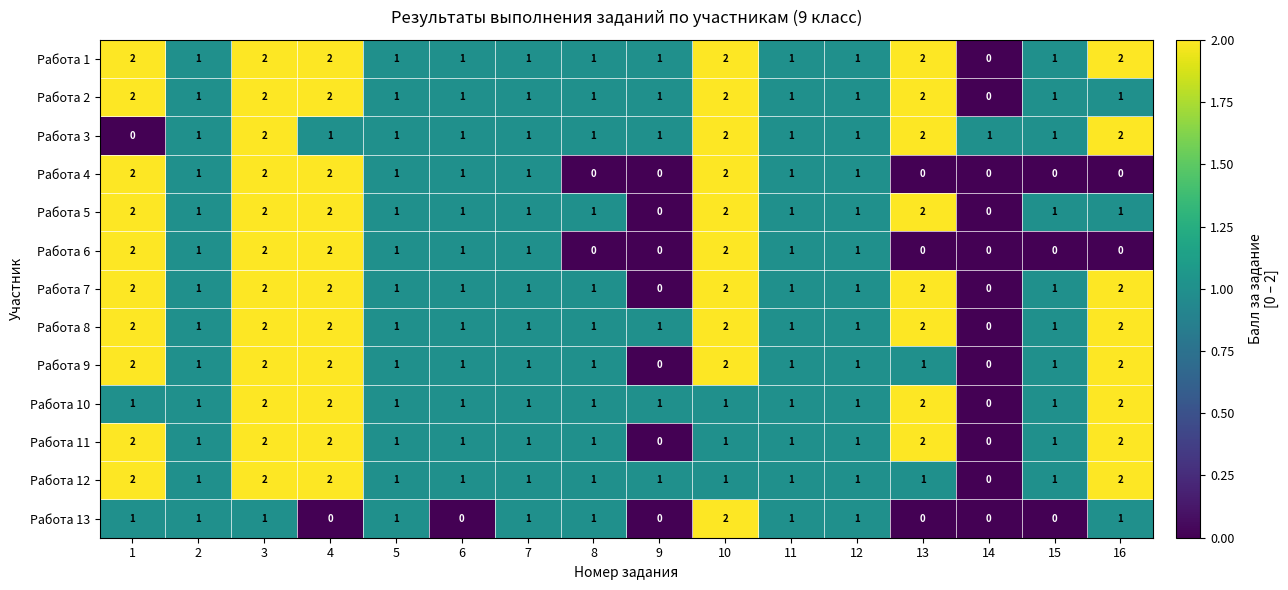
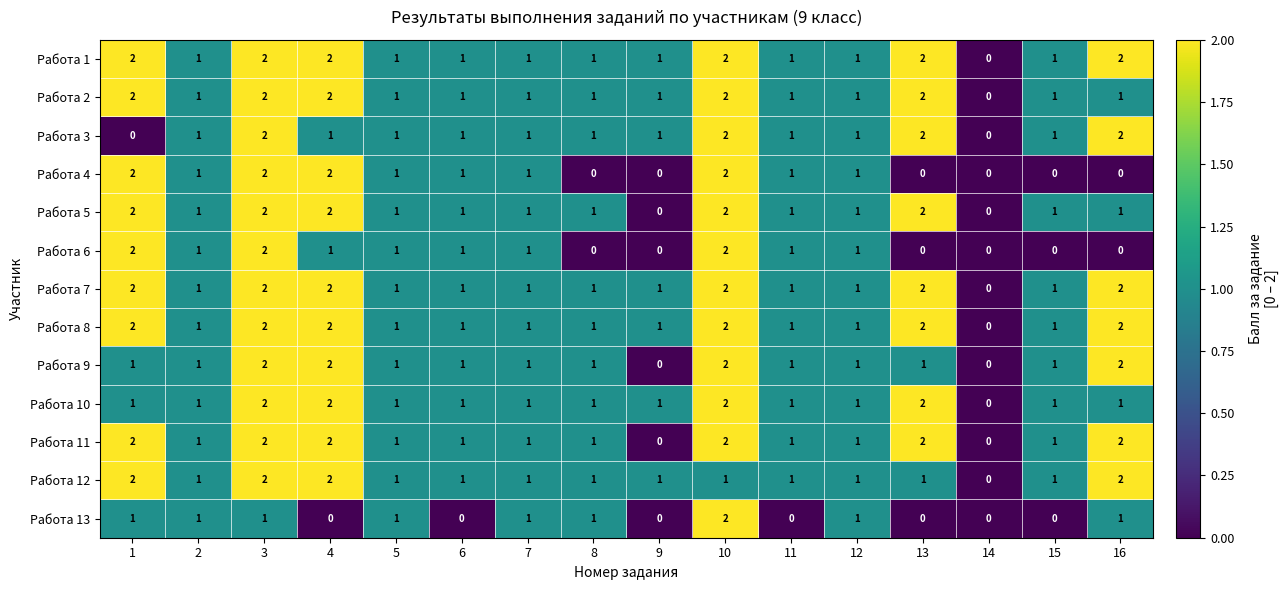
  {
    "Работа 3": {
      "1": 0,
      "2": 1,
      "3": 2,
      "4": 1,
      "5": 1,
      "6": 1,
      "7": 1,
      "8": 1,
      "9": 1,
      "10": 2,
      "11": 1,
      "12": 1,
      "13": 2,
-     "14": 1,
+     "14": 0,
      "15": 1,
      "16": 2
    },
    "Работа 6": {
      "1": 2,
      "2": 1,
      "3": 2,
-     "4": 2,
+     "4": 1,
      "5": 1,
      "6": 1,
      "7": 1,
      "8": 0,
      "9": 0,
      "10": 2,
      "11": 1,
      "12": 1,
      "13": 0,
      "14": 0,
      "15": 0,
      "16": 0
    },
    "Работа 7": {
      "1": 2,
      "2": 1,
      "3": 2,
      "4": 2,
      "5": 1,
      "6": 1,
      "7": 1,
      "8": 1,
-     "9": 0,
+     "9": 1,
      "10": 2,
      "11": 1,
      "12": 1,
      "13": 2,
      "14": 0,
      "15": 1,
      "16": 2
    },
    "Работа 9": {
-     "1": 2,
+     "1": 1,
      "2": 1,
      "3": 2,
      "4": 2,
      "5": 1,
      "6": 1,
      "7": 1,
      "8": 1,
      "9": 0,
      "10": 2,
      "11": 1,
      "12": 1,
      "13": 1,
      "14": 0,
      "15": 1,
      "16": 2
    },
    "Работа 10": {
      "1": 1,
      "2": 1,
      "3": 2,
      "4": 2,
      "5": 1,
      "6": 1,
      "7": 1,
      "8": 1,
      "9": 1,
-     "10": 1,
+     "10": 2,
      "11": 1,
      "12": 1,
      "13": 2,
      "14": 0,
      "15": 1,
-     "16": 2
+     "16": 1
    },
    "Работа 11": {
      "1": 2,
      "2": 1,
      "3": 2,
      "4": 2,
      "5": 1,
      "6": 1,
      "7": 1,
      "8": 1,
      "9": 0,
-     "10": 1,
+     "10": 2,
      "11": 1,
      "12": 1,
      "13": 2,
      "14": 0,
      "15": 1,
      "16": 2
    },
    "Работа 13": {
      "1": 1,
      "2": 1,
      "3": 1,
      "4": 0,
      "5": 1,
      "6": 0,
      "7": 1,
      "8": 1,
      "9": 0,
      "10": 2,
-     "11": 1,
+     "11": 0,
      "12": 1,
      "13": 0,
      "14": 0,
      "15": 0,
      "16": 1
    }
  }
